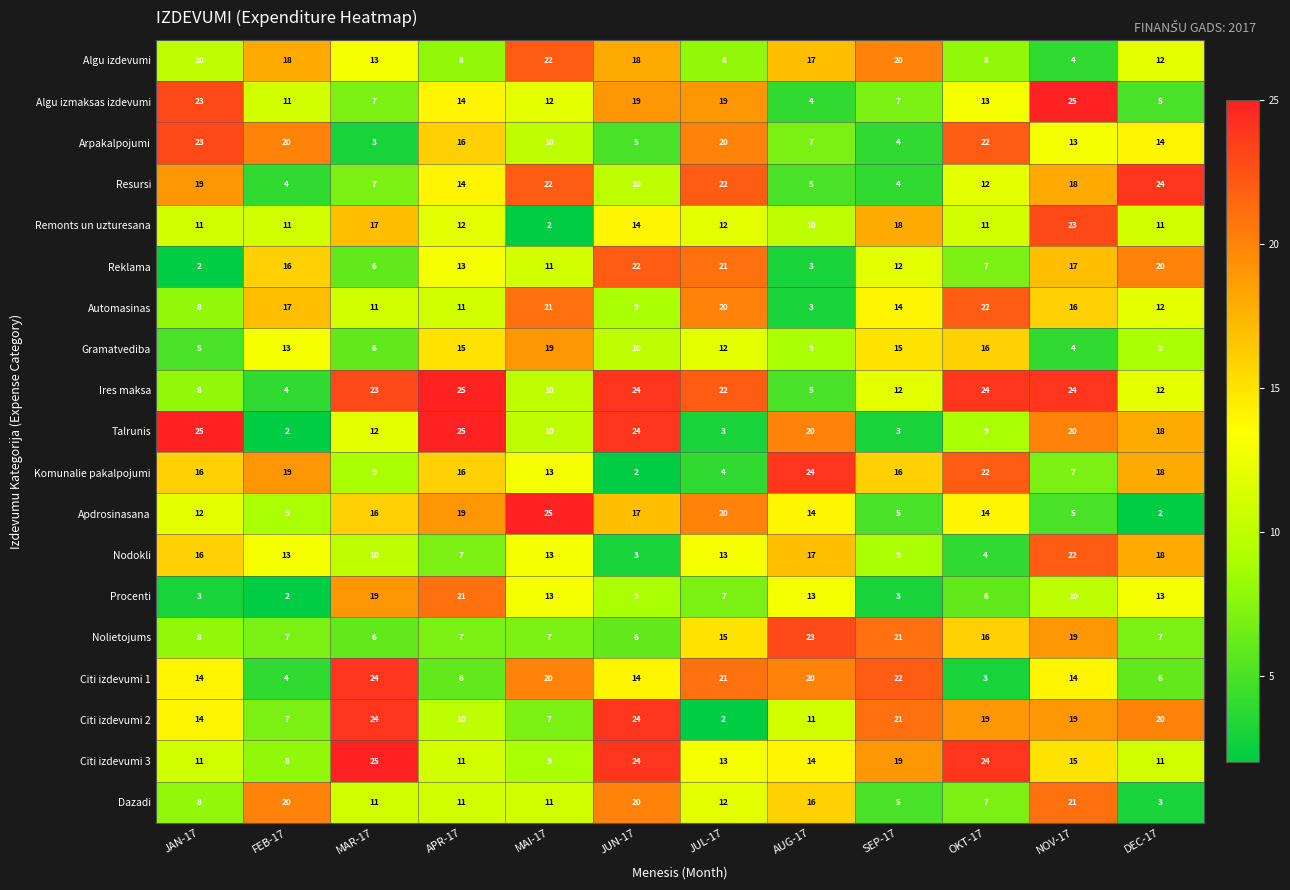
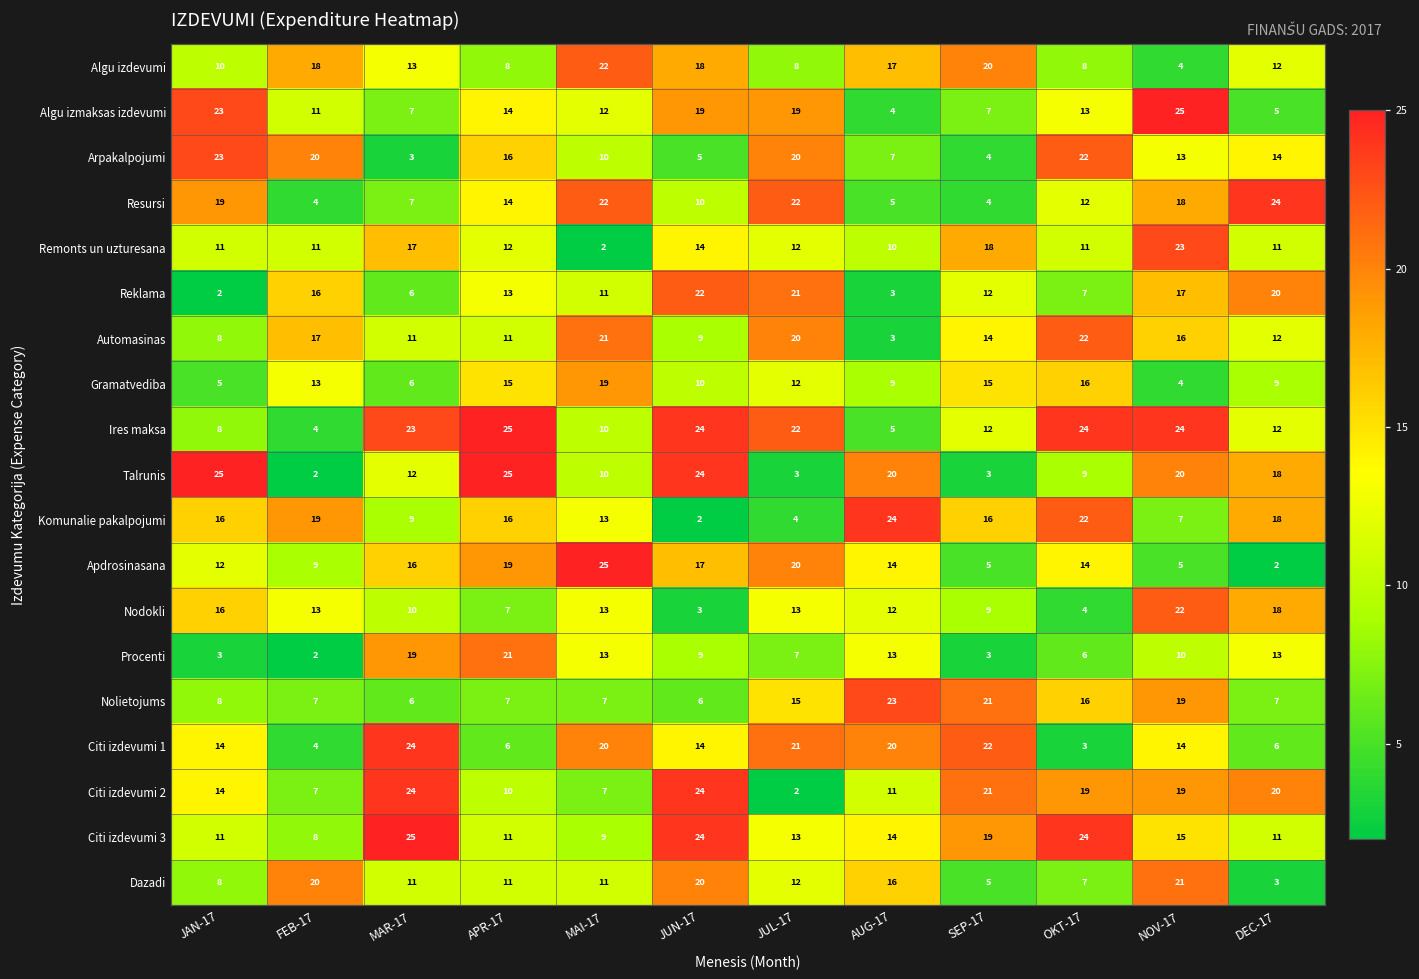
  {
    "Nodokli": {
      "JAN-17": 16,
      "FEB-17": 13,
      "MAR-17": 10,
      "APR-17": 7,
      "MAI-17": 13,
      "JUN-17": 3,
      "JUL-17": 13,
-     "AUG-17": 17,
+     "AUG-17": 12,
      "SEP-17": 9,
      "OKT-17": 4,
      "NOV-17": 22,
      "DEC-17": 18
    }
  }
